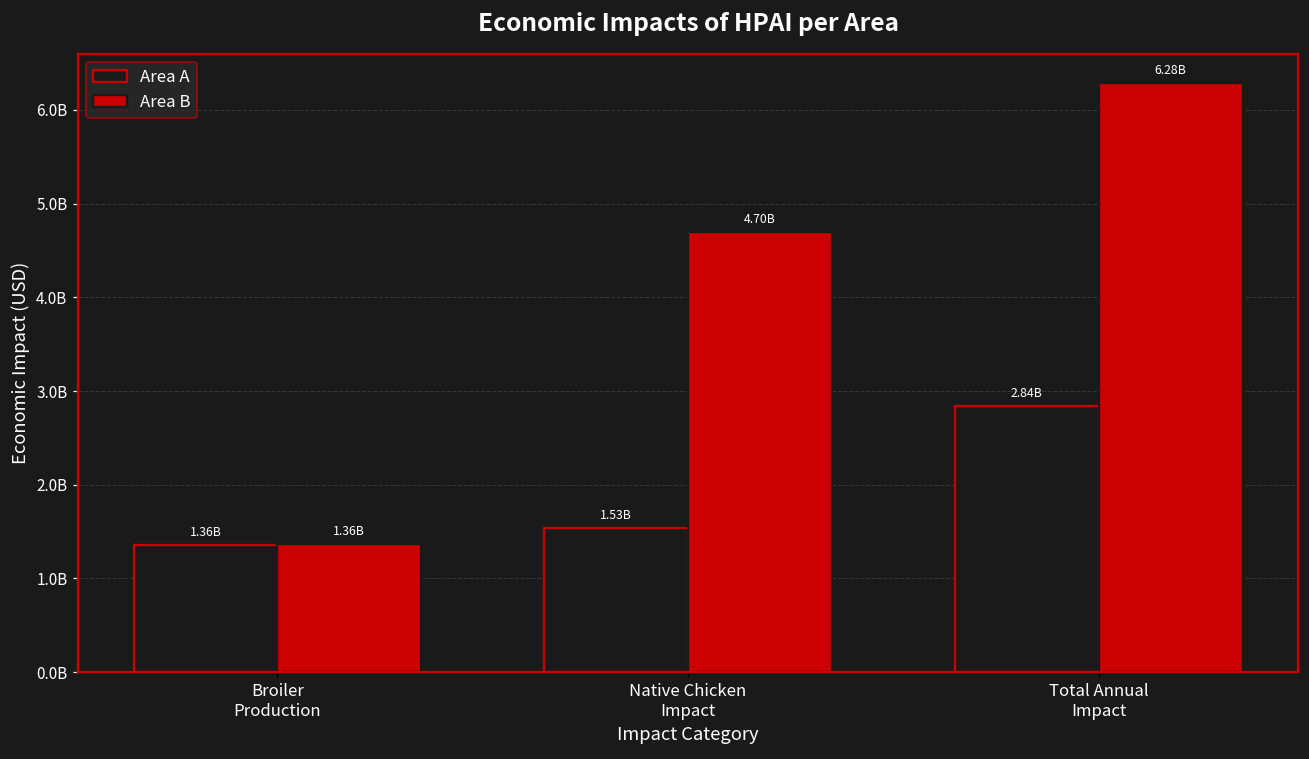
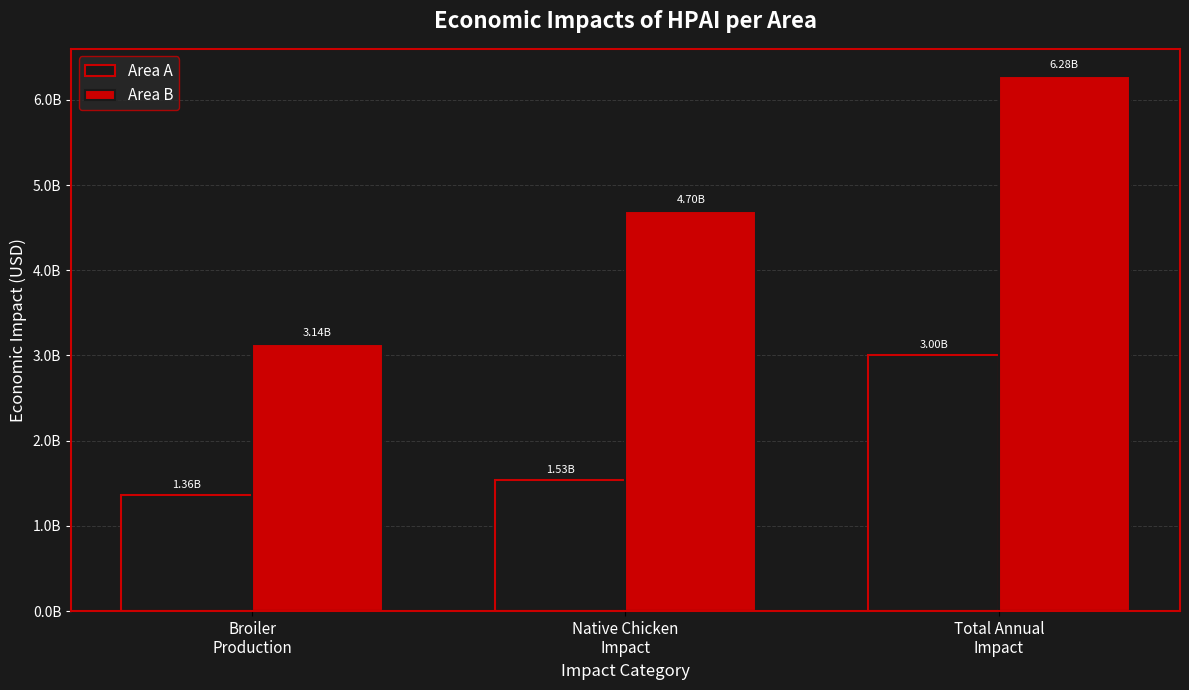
  {
    "Area A": {
      "Broiler Production": "1.36B",
      "Native Chicken Impact": "1.53B",
-     "Total Annual Impact": "2.84B"
+     "Total Annual Impact": "3.00B"
    },
    "Area B": {
-     "Broiler Production": "1.36B",
+     "Broiler Production": "3.14B",
      "Native Chicken Impact": "4.70B",
      "Total Annual Impact": "6.28B"
    }
  }
